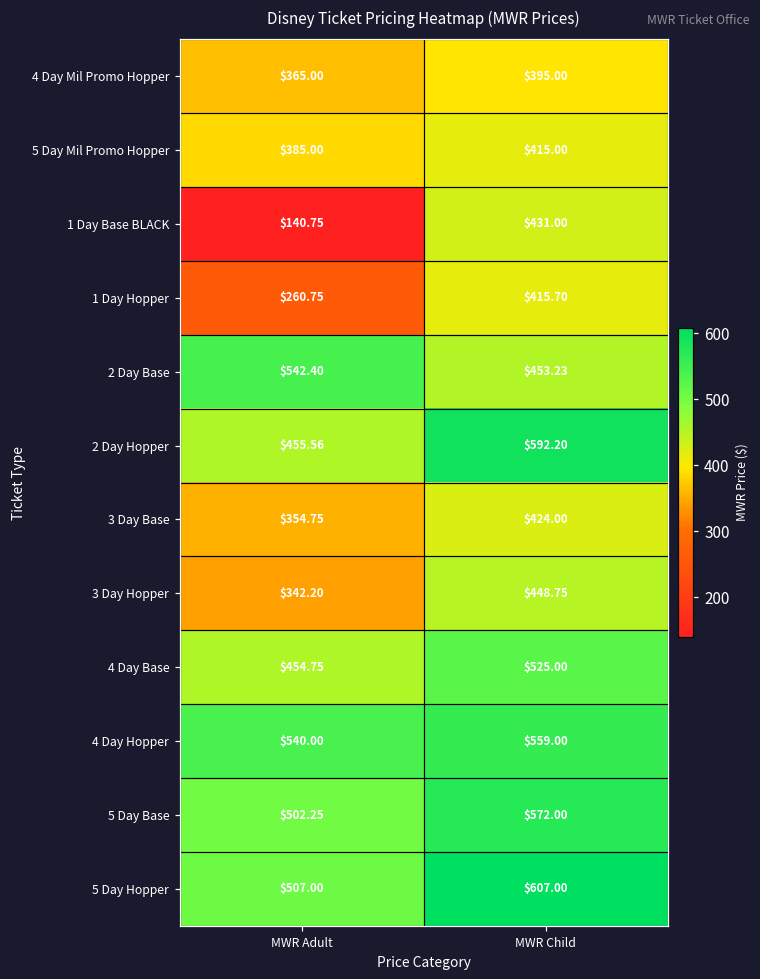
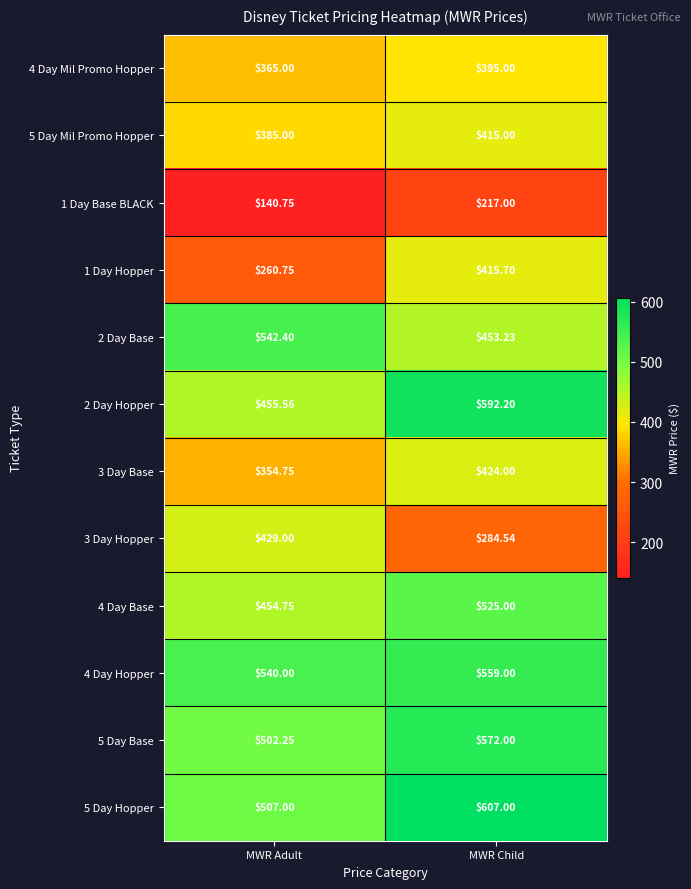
  {
    "4 Day Mil Promo Hopper": {
      "MWR Adult": "$365.00",
      "MWR Child": "$395.00"
    },
    "5 Day Mil Promo Hopper": {
      "MWR Adult": "$385.00",
      "MWR Child": "$415.00"
    },
    "1 Day Base BLACK": {
      "MWR Adult": "$140.75",
-     "MWR Child": "$431.00"
+     "MWR Child": "$217.00"
    },
    "1 Day Hopper": {
      "MWR Adult": "$260.75",
      "MWR Child": "$415.70"
    },
    "2 Day Base": {
      "MWR Adult": "$542.40",
      "MWR Child": "$453.23"
    },
    "2 Day Hopper": {
      "MWR Adult": "$455.56",
      "MWR Child": "$592.20"
    },
    "3 Day Base": {
      "MWR Adult": "$354.75",
      "MWR Child": "$424.00"
    },
    "3 Day Hopper": {
-     "MWR Adult": "$342.20",
-     "MWR Child": "$448.75"
+     "MWR Adult": "$429.00",
+     "MWR Child": "$284.54"
    },
    "4 Day Base": {
      "MWR Adult": "$454.75",
      "MWR Child": "$525.00"
    },
    "4 Day Hopper": {
      "MWR Adult": "$540.00",
      "MWR Child": "$559.00"
    },
    "5 Day Base": {
      "MWR Adult": "$502.25",
      "MWR Child": "$572.00"
    },
    "5 Day Hopper": {
      "MWR Adult": "$507.00",
      "MWR Child": "$607.00"
    }
  }
